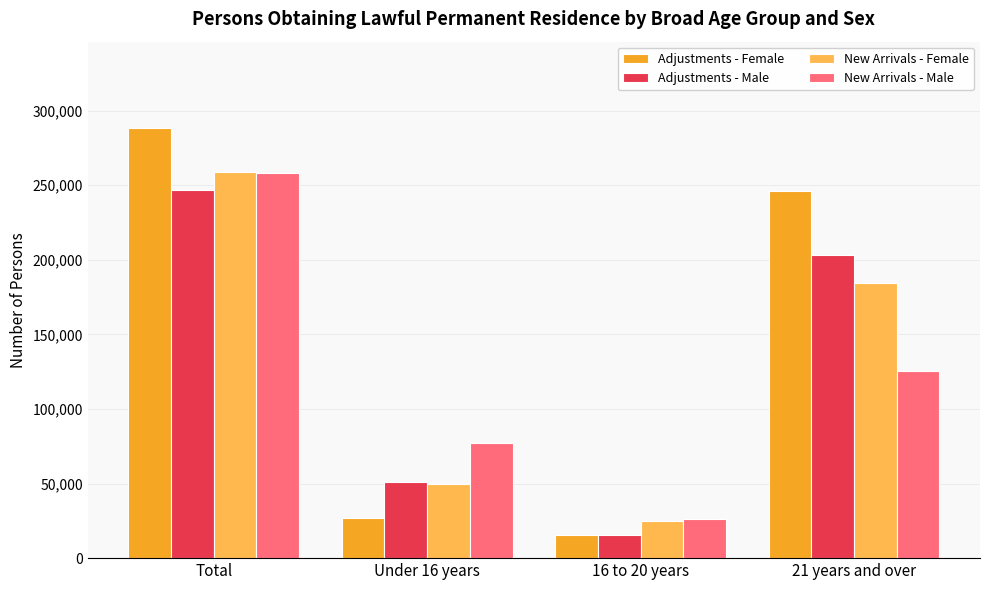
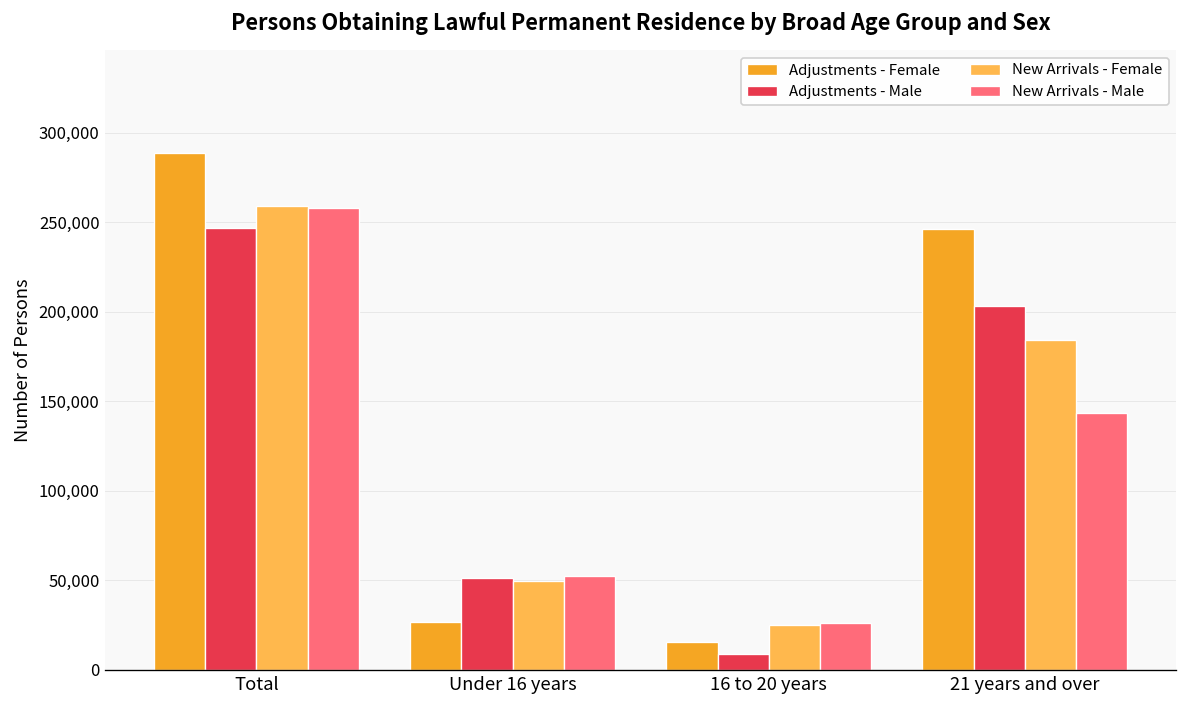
  {
    "Adjustments - Male": {
      "Total": "247,000",
      "Under 16 years": "51,000",
-     "16 to 20 years": "15,000",
+     "16 to 20 years": "9,000",
      "21 years and over": "203,000"
    },
    "New Arrivals - Male": {
      "Total": "258,000",
-     "Under 16 years": "77,000",
+     "Under 16 years": "53,000",
      "16 to 20 years": "26,000",
-     "21 years and over": "125,000"
+     "21 years and over": "143,000"
    }
  }
